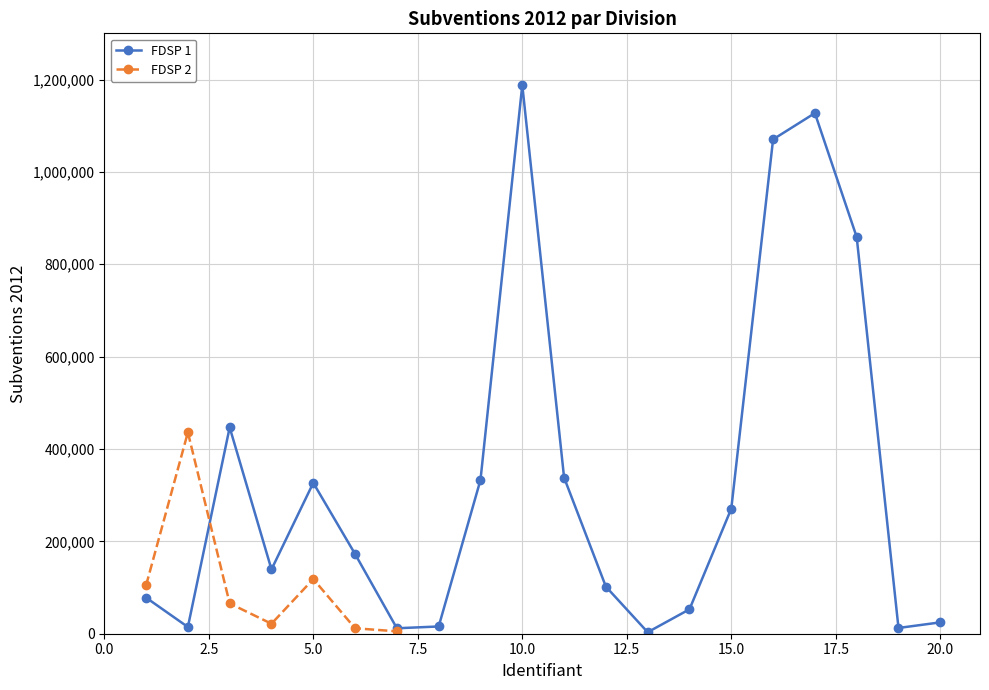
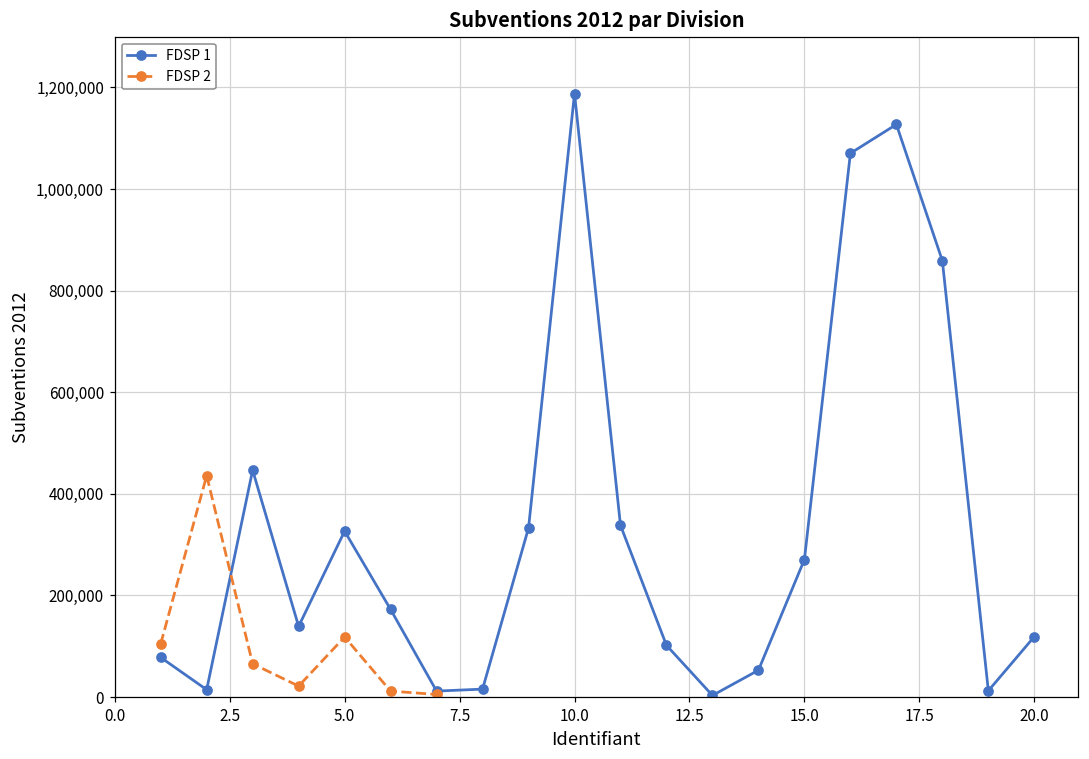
  {
    "FDSP 1": {
      "5.0": "330,000",
      "10.0": "1,190,000",
      "15.0": "270,000",
-     "20.0": "20,000"
+     "20.0": "120,000"
    },
    "FDSP 2": {
      "5.0": "120,000"
    }
  }
